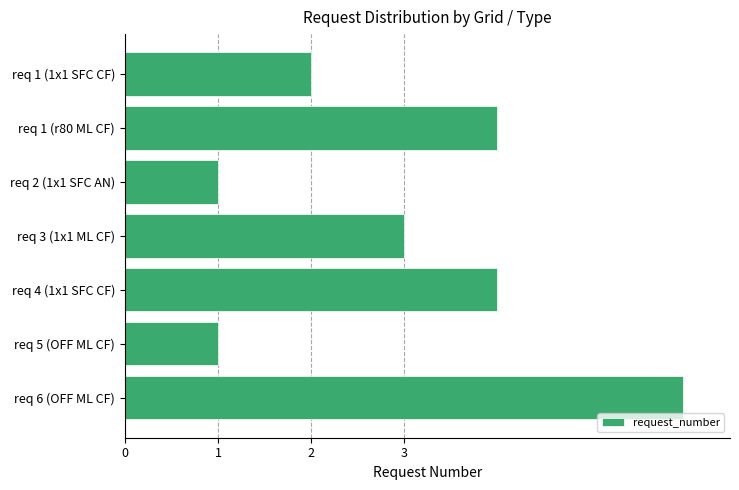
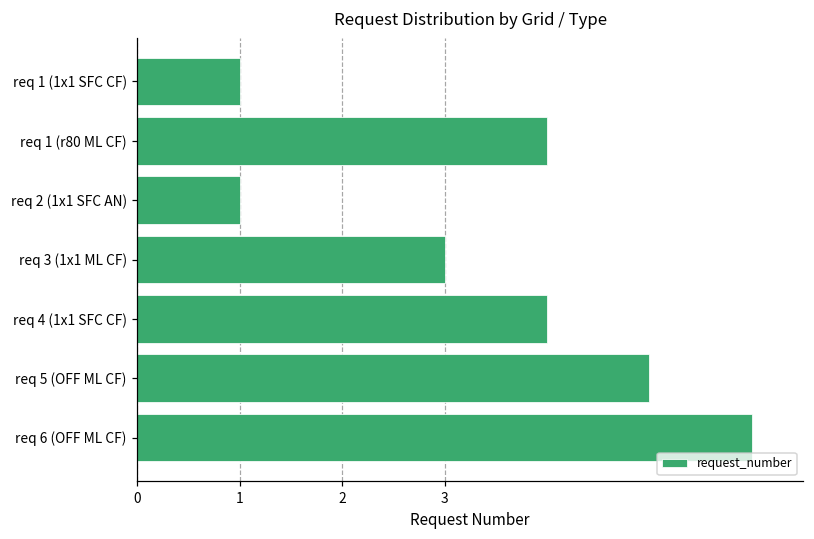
  {
-   "req 1 (1x1 SFC CF)": 2,
+   "req 1 (1x1 SFC CF)": 1,
    "req 1 (r80 ML CF)": 4,
    "req 2 (1x1 SFC AN)": 1,
    "req 3 (1x1 ML CF)": 3,
    "req 4 (1x1 SFC CF)": 4,
-   "req 5 (OFF ML CF)": 1,
+   "req 5 (OFF ML CF)": 5,
    "req 6 (OFF ML CF)": 6
  }
